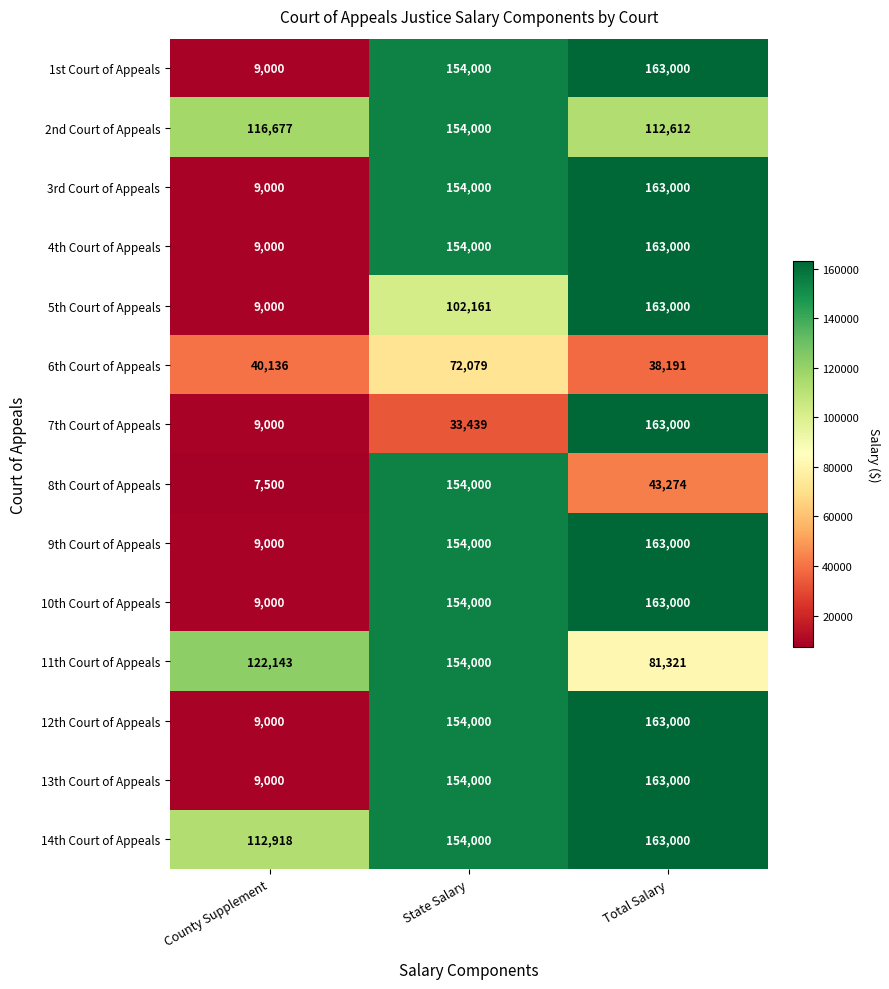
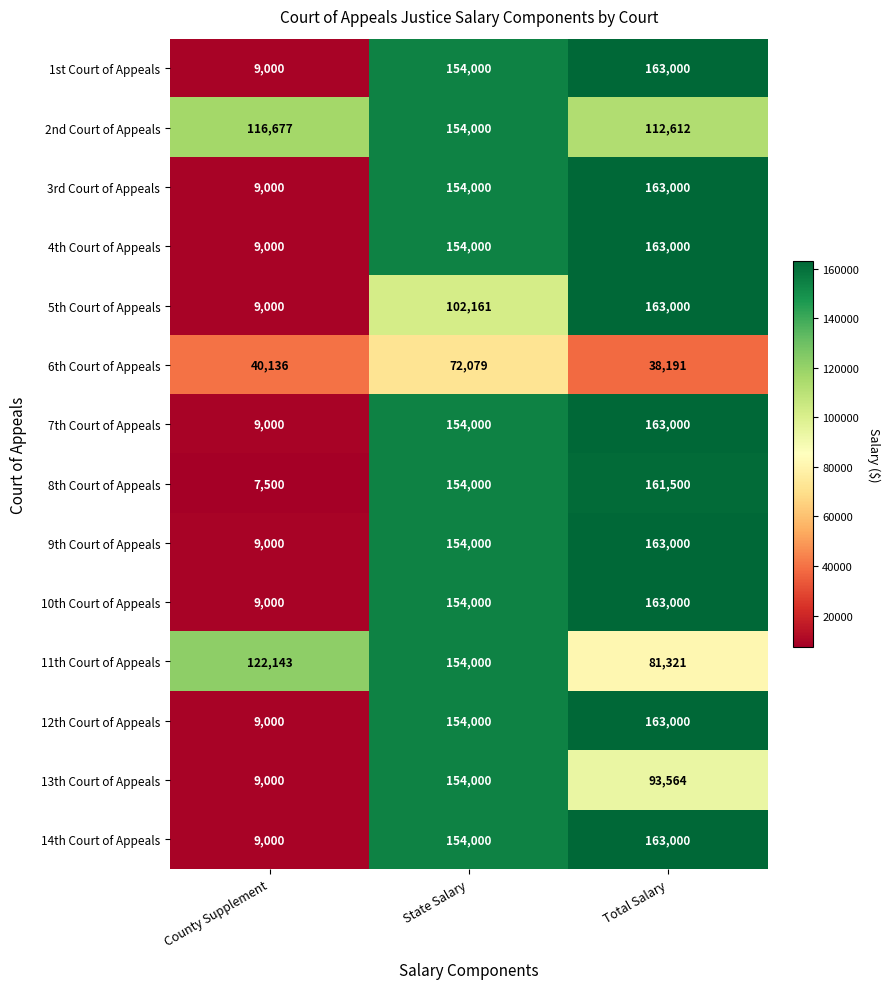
  {
    "1st Court of Appeals": {
      "County Supplement": "9,000",
      "State Salary": "154,000",
      "Total Salary": "163,000"
    },
    "2nd Court of Appeals": {
      "County Supplement": "116,677",
      "State Salary": "154,000",
      "Total Salary": "112,612"
    },
    "3rd Court of Appeals": {
      "County Supplement": "9,000",
      "State Salary": "154,000",
      "Total Salary": "163,000"
    },
    "4th Court of Appeals": {
      "County Supplement": "9,000",
      "State Salary": "154,000",
      "Total Salary": "163,000"
    },
    "5th Court of Appeals": {
      "County Supplement": "9,000",
      "State Salary": "102,161",
      "Total Salary": "163,000"
    },
    "6th Court of Appeals": {
      "County Supplement": "40,136",
      "State Salary": "72,079",
      "Total Salary": "38,191"
    },
    "7th Court of Appeals": {
      "County Supplement": "9,000",
-     "State Salary": "33,439",
+     "State Salary": "154,000",
      "Total Salary": "163,000"
    },
    "8th Court of Appeals": {
      "County Supplement": "7,500",
      "State Salary": "154,000",
-     "Total Salary": "43,274"
+     "Total Salary": "161,500"
    },
    "9th Court of Appeals": {
      "County Supplement": "9,000",
      "State Salary": "154,000",
      "Total Salary": "163,000"
    },
    "10th Court of Appeals": {
      "County Supplement": "9,000",
      "State Salary": "154,000",
      "Total Salary": "163,000"
    },
    "11th Court of Appeals": {
      "County Supplement": "122,143",
      "State Salary": "154,000",
      "Total Salary": "81,321"
    },
    "12th Court of Appeals": {
      "County Supplement": "9,000",
      "State Salary": "154,000",
      "Total Salary": "163,000"
    },
    "13th Court of Appeals": {
      "County Supplement": "9,000",
      "State Salary": "154,000",
-     "Total Salary": "163,000"
+     "Total Salary": "93,564"
    },
    "14th Court of Appeals": {
-     "County Supplement": "112,918",
+     "County Supplement": "9,000",
      "State Salary": "154,000",
      "Total Salary": "163,000"
    }
  }
